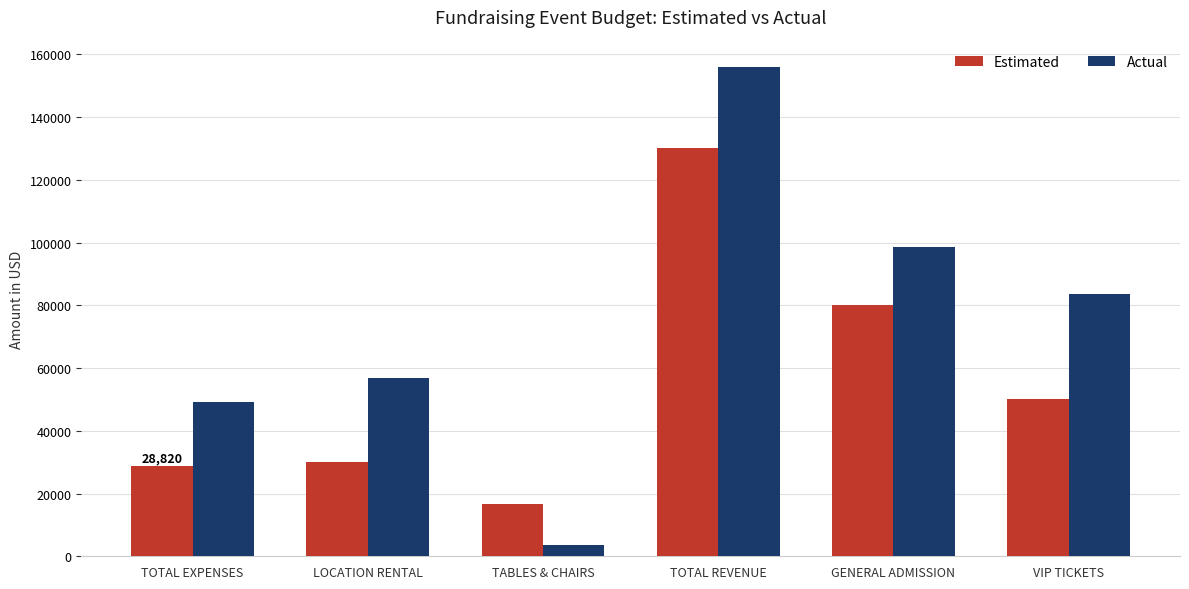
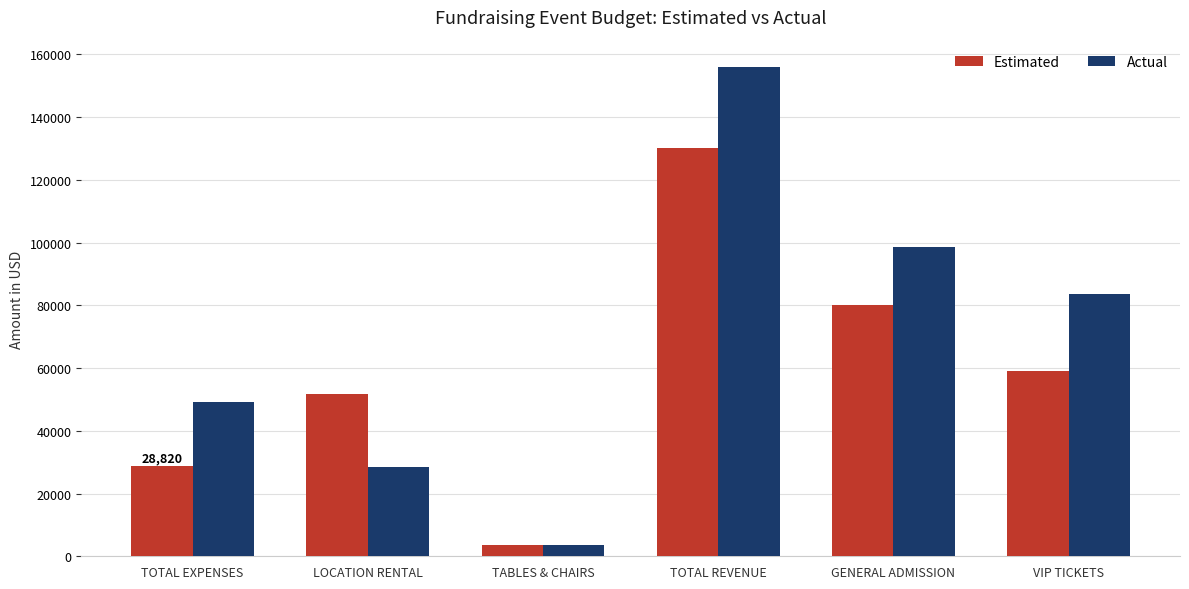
  {
    "Estimated": {
-     "LOCATION RENTAL": 30000,
-     "TABLES & CHAIRS": 17000,
+     "LOCATION RENTAL": 52000,
+     "TABLES & CHAIRS": 4000,
      "TOTAL REVENUE": 130000,
      "GENERAL ADMISSION": 80000,
-     "VIP TICKETS": 50000
+     "VIP TICKETS": 59000
    },
    "Actual": {
      "TOTAL EXPENSES": 49000,
-     "LOCATION RENTAL": 57000,
+     "LOCATION RENTAL": 29000,
      "TABLES & CHAIRS": 4000,
      "TOTAL REVENUE": 156000,
      "GENERAL ADMISSION": 98000,
      "VIP TICKETS": 84000
    }
  }
